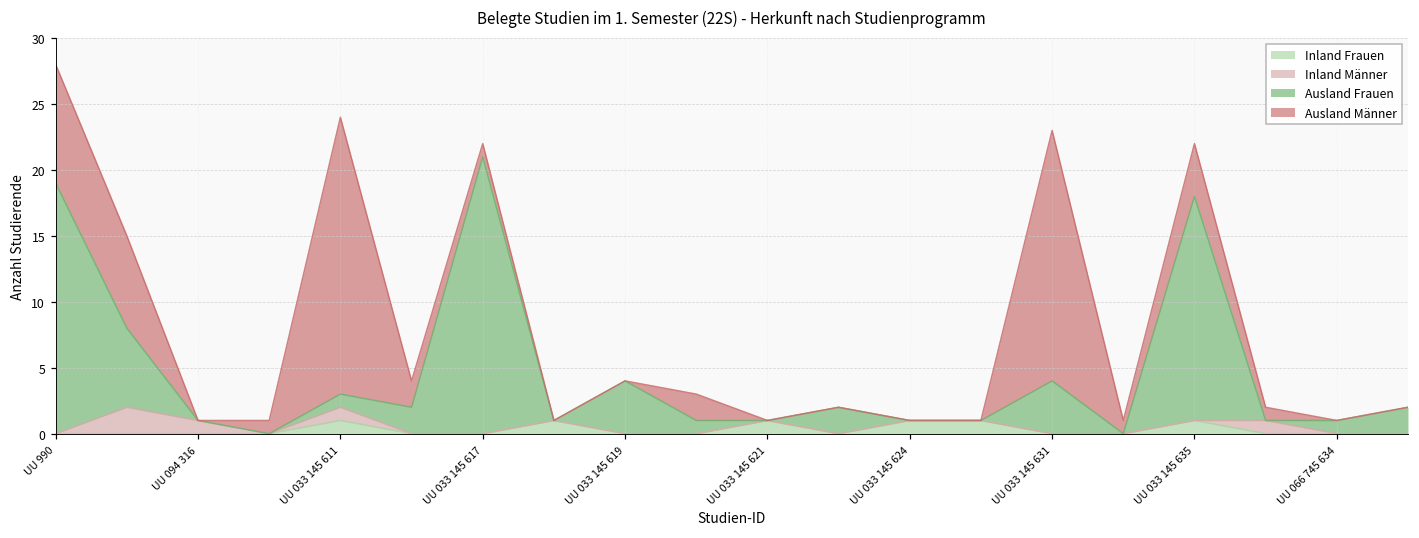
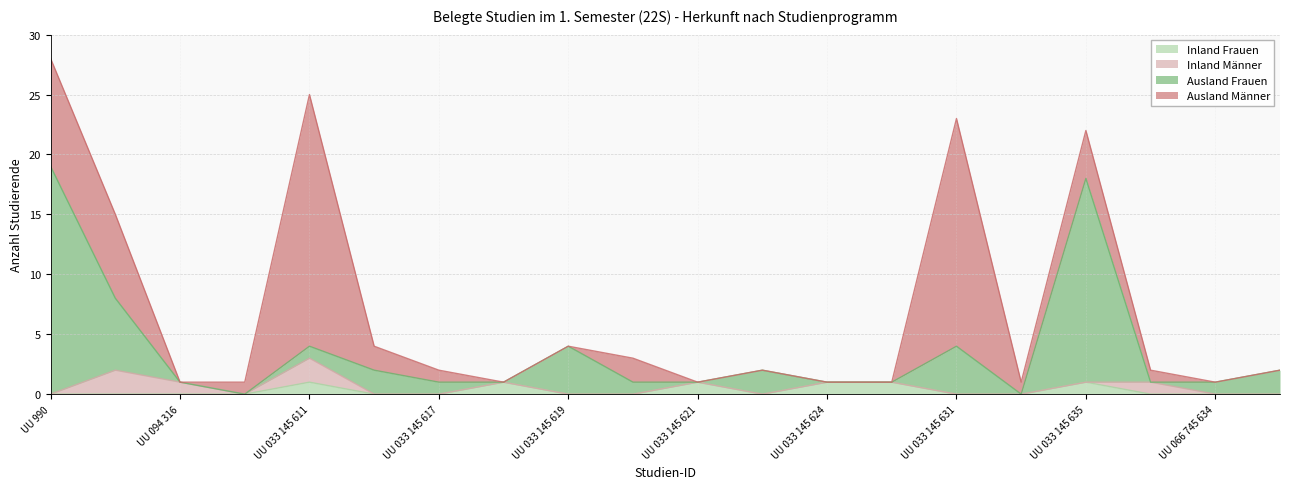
  {
    "Inland Frauen": {
      "UU 094 316": 0,
      "UU 033 145 611": 1
    },
    "Inland Männer": {
-     "UU 033 145 611": 1
+     "UU 033 145 611": 2
    },
    "Ausland Frauen": {
      "UU 990": 19,
      "UU 033 145 611": 1,
-     "UU 033 145 617": 21,
+     "UU 033 145 617": 1,
      "UU 033 145 631": 4,
      "UU 033 145 635": 17
    },
    "Ausland Männer": {
      "UU 990": 9,
      "UU 033 145 611": 21,
      "UU 033 145 617": 1,
      "UU 033 145 631": 19,
      "UU 033 145 635": 4
    }
  }
